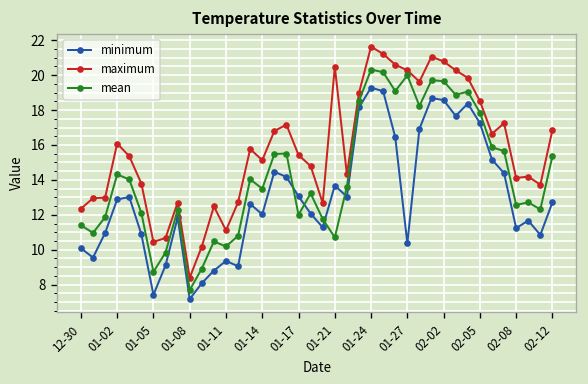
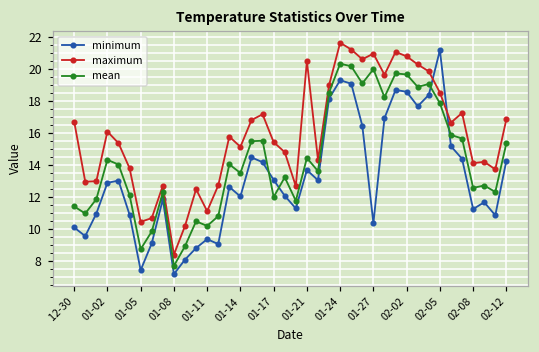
  {
    "minimum": {
      "12-30": 10.1,
      "01-02": 12.9,
      "01-05": 7.4,
      "01-08": 7.2,
      "01-11": 9.4,
      "01-14": 12.0,
      "01-17": 13.1,
      "01-21": 13.7,
      "01-24": 19.3,
      "01-27": 10.4,
      "02-02": 18.6,
-     "02-05": 17.3,
+     "02-05": 21.2,
      "02-08": 11.2,
-     "02-12": 12.7
+     "02-12": 14.3
    },
    "maximum": {
-     "12-30": 12.3,
+     "12-30": 16.7,
      "01-02": 16.1,
      "01-05": 10.4,
      "01-08": 8.4,
      "01-11": 11.1,
      "01-14": 15.1,
      "01-17": 15.4,
      "01-21": 20.5,
      "01-24": 21.6,
-     "01-27": 20.3,
+     "01-27": 21.0,
      "02-02": 20.8,
      "02-05": 18.5,
      "02-08": 14.1,
      "02-12": 16.9
    },
    "mean": {
      "12-30": 11.4,
      "01-02": 14.3,
      "01-05": 8.7,
      "01-08": 7.7,
      "01-11": 10.2,
      "01-14": 13.5,
      "01-17": 12.0,
-     "01-21": 10.7,
+     "01-21": 14.4,
      "01-24": 20.3,
      "01-27": 20.0,
      "02-02": 19.7,
      "02-05": 17.9,
      "02-08": 12.6,
      "02-12": 15.4
    }
  }
